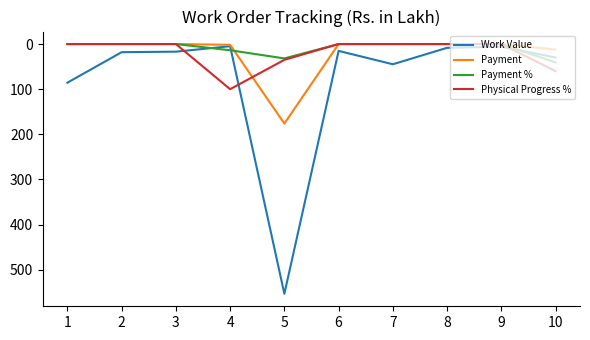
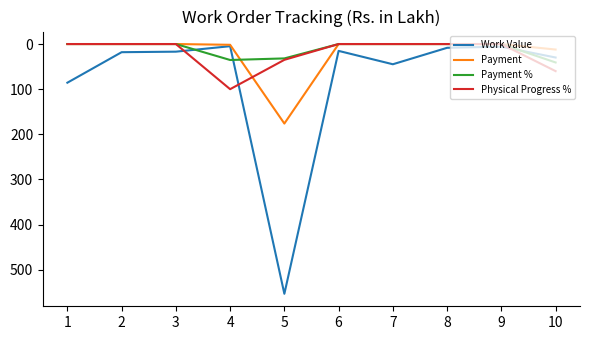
  {
    "Work Value": {
      "1": 90,
      "2": 20,
      "3": 20,
      "5": 550,
      "6": 20,
      "7": 40,
      "8": 10
    },
    "Payment": {
      "5": 180
    },
    "Payment %": {
-     "4": 10
+     "4": 40
    },
    "Physical Progress %": {
      "4": 100
    }
  }
